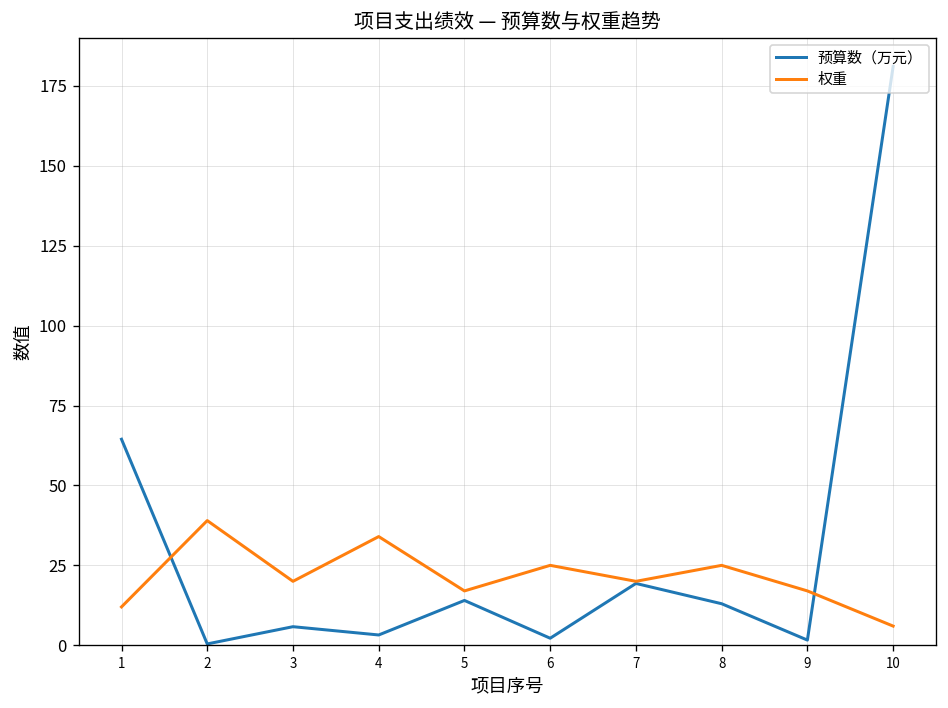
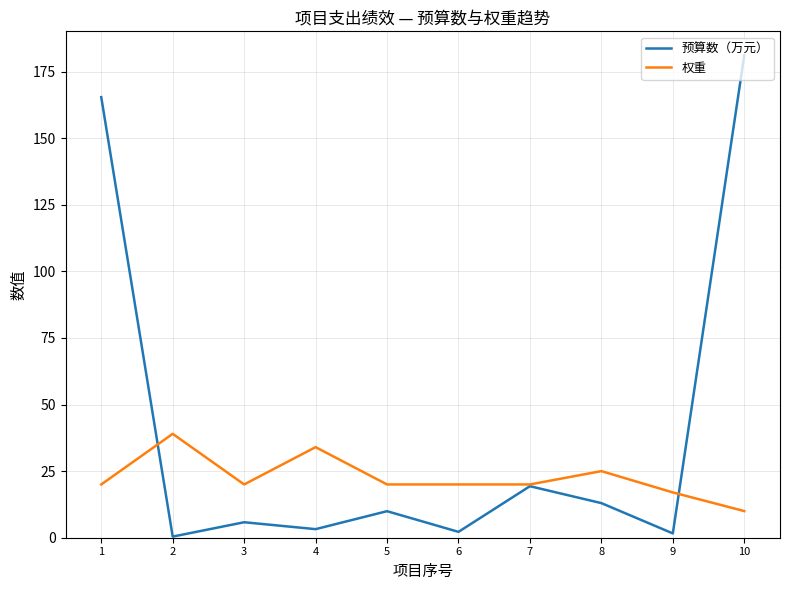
  {
    "预算数（万元）": {
-     "1": 64,
+     "1": 165,
      "2": 0,
      "3": 6,
      "4": 3,
-     "5": 14,
+     "5": 10,
      "6": 2,
      "8": 13,
      "9": 2
    },
    "权重": {
-     "1": 12,
+     "1": 20,
      "2": 39,
      "3": 20,
      "4": 34,
-     "5": 17,
-     "6": 25,
+     "5": 20,
+     "6": 20,
      "8": 25,
      "9": 17,
-     "10": 6
+     "10": 10
    }
  }
